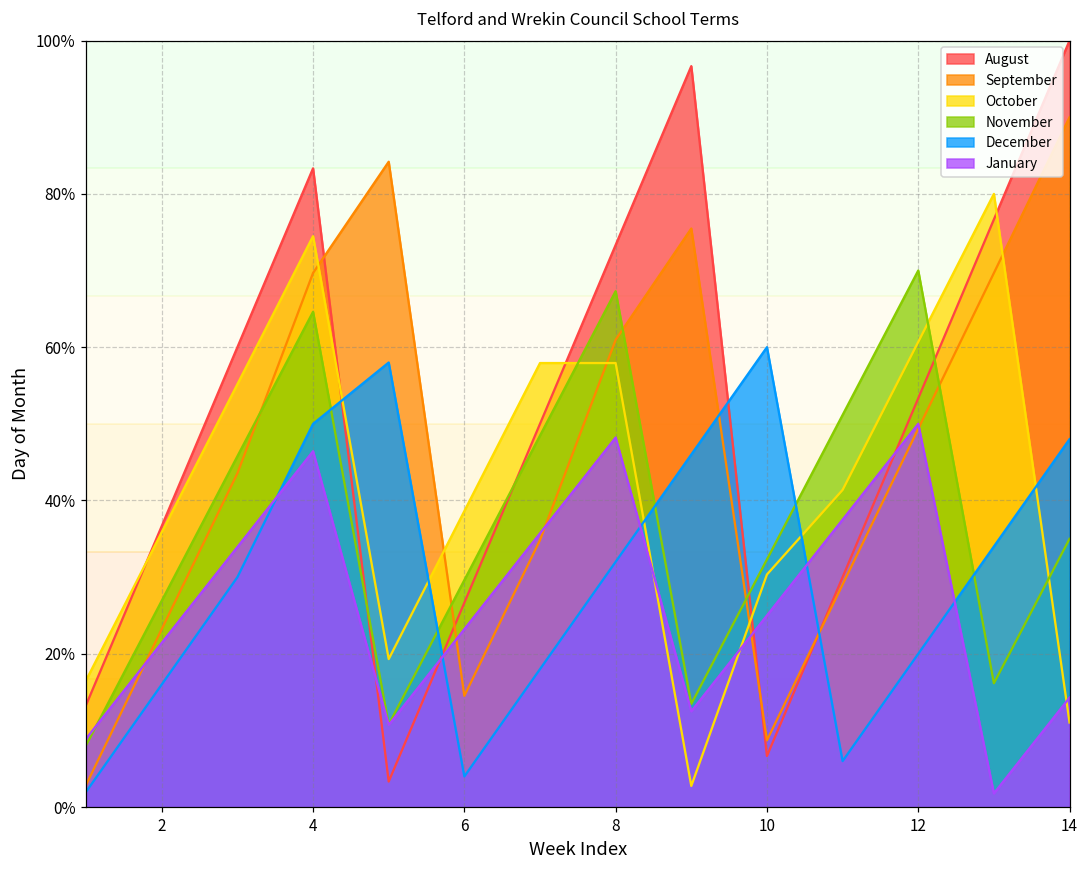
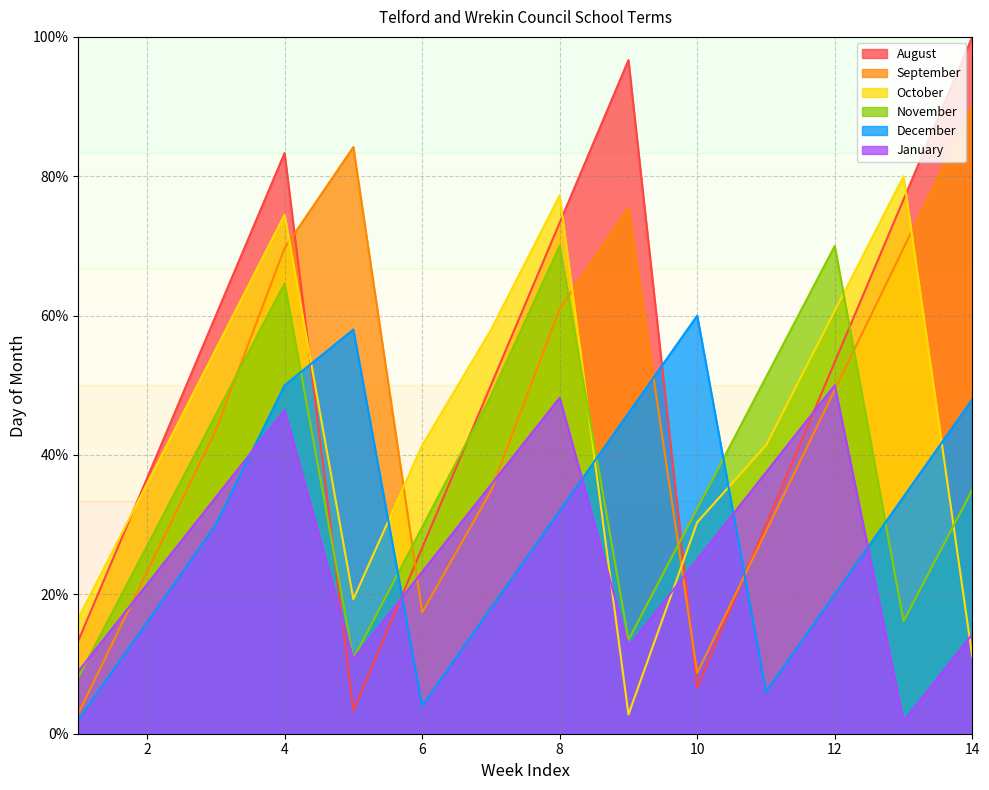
  {
    "August": {
      "2": "37%",
      "4": "83%",
      "6": "27%",
      "8": "73%",
      "10": "7%",
      "12": "53%",
      "14": "100%"
    },
    "September": {
      "2": "23%",
      "4": "70%",
-     "6": "15%",
+     "6": "17%",
      "8": "61%",
      "10": "9%",
      "12": "49%",
      "14": "90%"
    },
    "October": {
      "2": "36%",
      "4": "74%",
-     "6": "39%",
-     "8": "58%",
+     "6": "41%",
+     "8": "77%",
      "10": "30%",
      "12": "61%",
      "14": "11%"
    },
    "November": {
      "2": "27%",
      "4": "65%",
      "6": "30%",
-     "8": "67%",
+     "8": "70%",
      "10": "32%",
      "12": "70%",
      "14": "35%"
    },
    "December": {
      "2": "16%",
      "4": "50%",
      "6": "4%",
      "8": "32%",
      "10": "60%",
      "12": "20%",
      "14": "48%"
    },
    "January": {
      "2": "21%",
      "4": "46%",
      "6": "23%",
      "8": "48%",
      "10": "25%",
      "12": "50%",
      "14": "14%"
    }
  }
